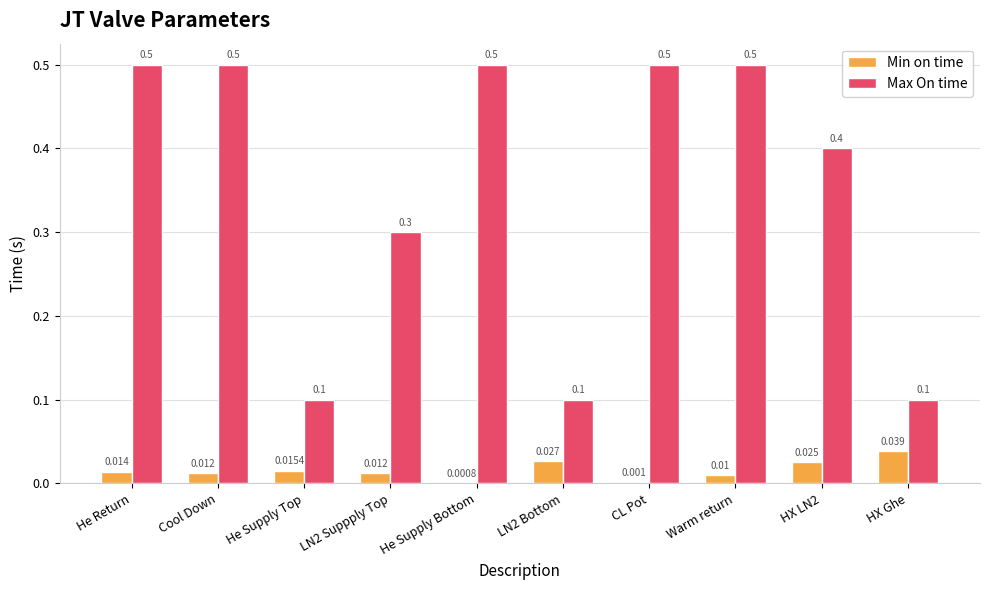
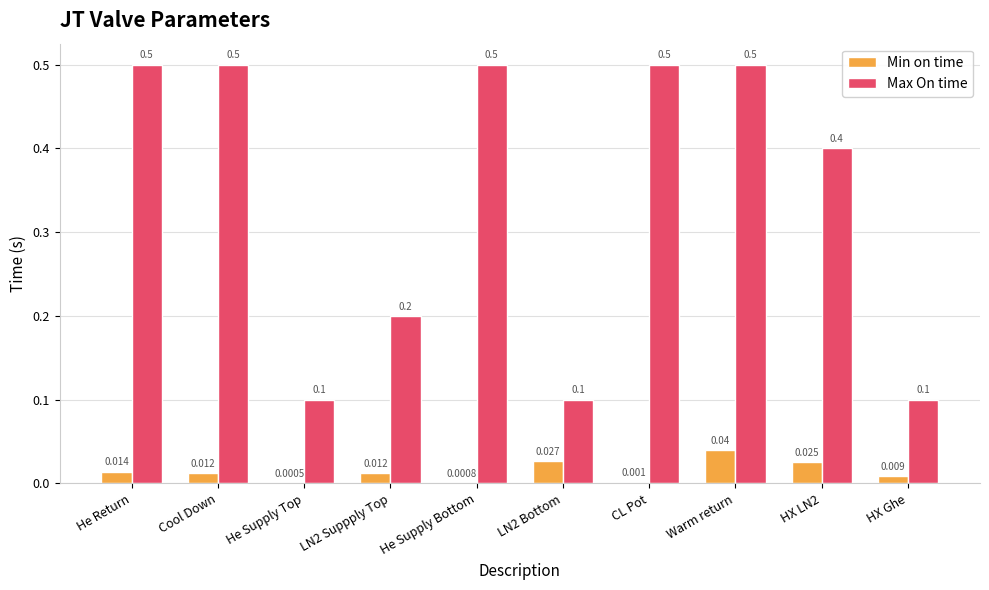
  {
    "Min on time": {
      "He Return": 0.014,
      "Cool Down": 0.012,
-     "He Supply Top": 0.0154,
+     "He Supply Top": 0.0005,
      "LN2 Suppply Top": 0.012,
      "He Supply Bottom": 0.0008,
      "LN2 Bottom": 0.027,
      "CL Pot": 0.001,
-     "Warm return": 0.01,
+     "Warm return": 0.04,
      "HX LN2": 0.025,
-     "HX Ghe": 0.039
+     "HX Ghe": 0.009
    },
    "Max On time": {
      "He Return": 0.5,
      "Cool Down": 0.5,
      "He Supply Top": 0.1,
-     "LN2 Suppply Top": 0.3,
+     "LN2 Suppply Top": 0.2,
      "He Supply Bottom": 0.5,
      "LN2 Bottom": 0.1,
      "CL Pot": 0.5,
      "Warm return": 0.5,
      "HX LN2": 0.4,
      "HX Ghe": 0.1
    }
  }
